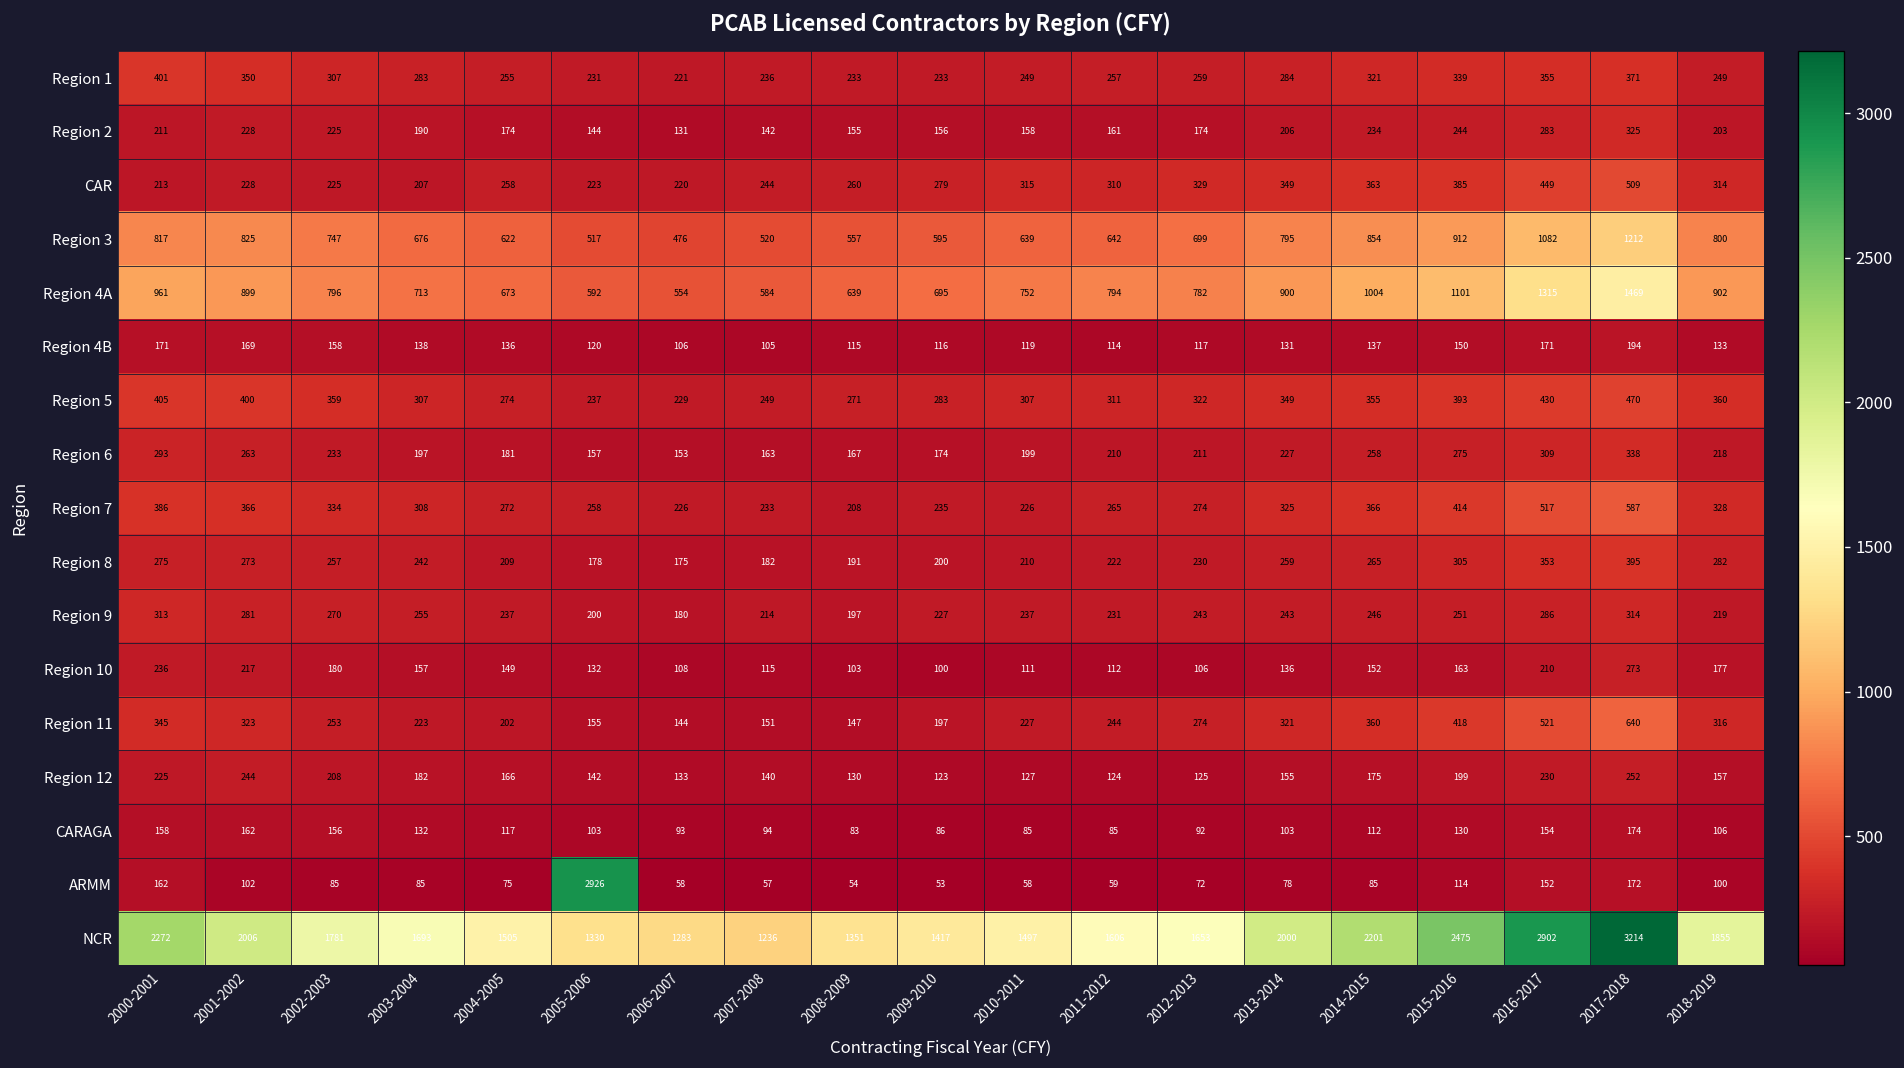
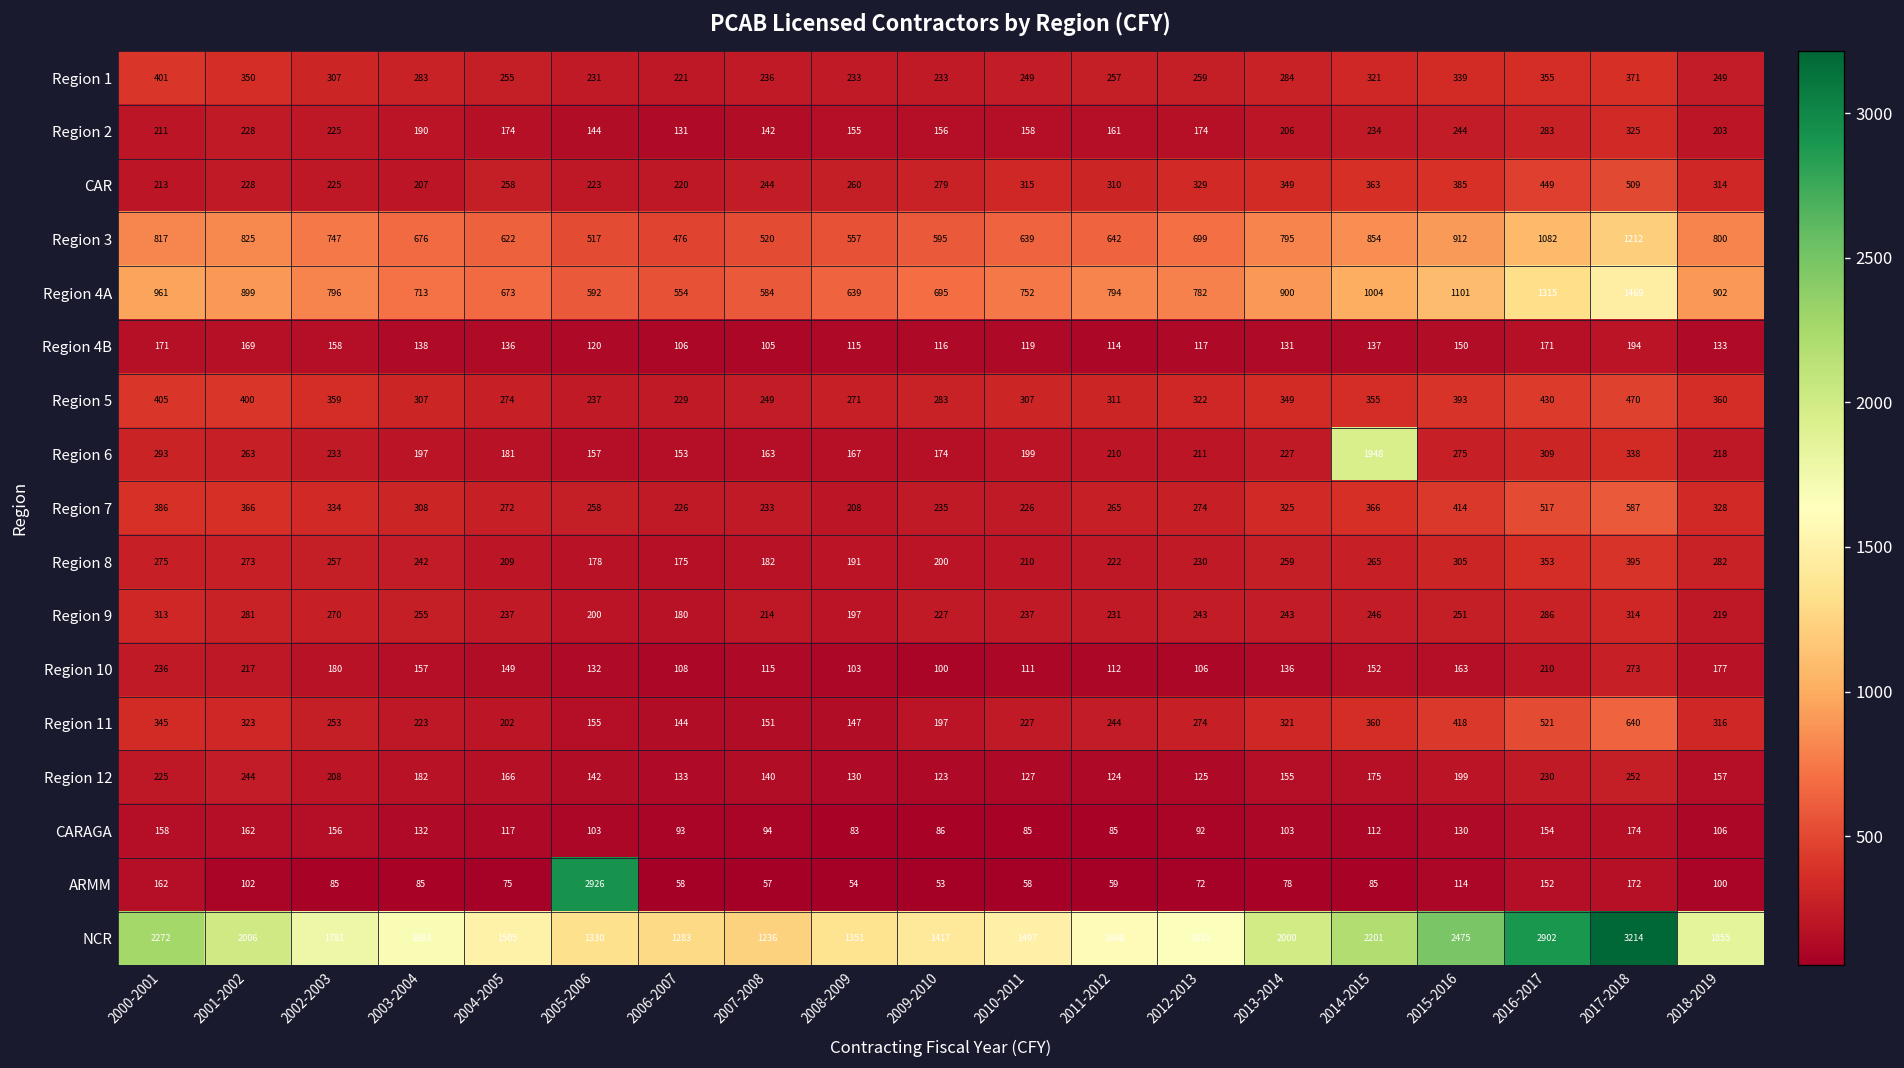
  {
    "Region 6": {
      "2000-2001": 293,
      "2001-2002": 263,
      "2002-2003": 233,
      "2003-2004": 197,
      "2004-2005": 181,
      "2005-2006": 157,
      "2006-2007": 153,
      "2007-2008": 163,
      "2008-2009": 167,
      "2009-2010": 174,
      "2010-2011": 199,
      "2011-2012": 210,
      "2012-2013": 211,
      "2013-2014": 227,
-     "2014-2015": 258,
+     "2014-2015": 1948,
      "2015-2016": 275,
      "2016-2017": 309,
      "2017-2018": 338,
      "2018-2019": 218
    }
  }
